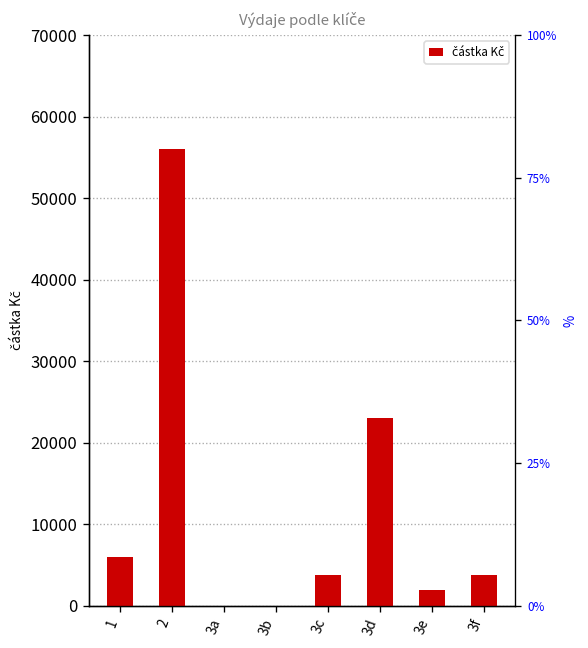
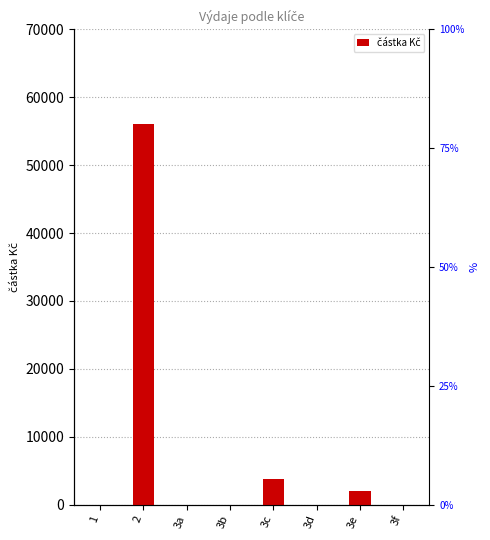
  {
-   "1": 6000,
+   "1": 0,
    "2": 56000,
    "3a": 0,
    "3b": 0,
    "3c": 4000,
-   "3d": 23000,
+   "3d": 0,
    "3e": 2000,
-   "3f": 4000
+   "3f": 0
  }
